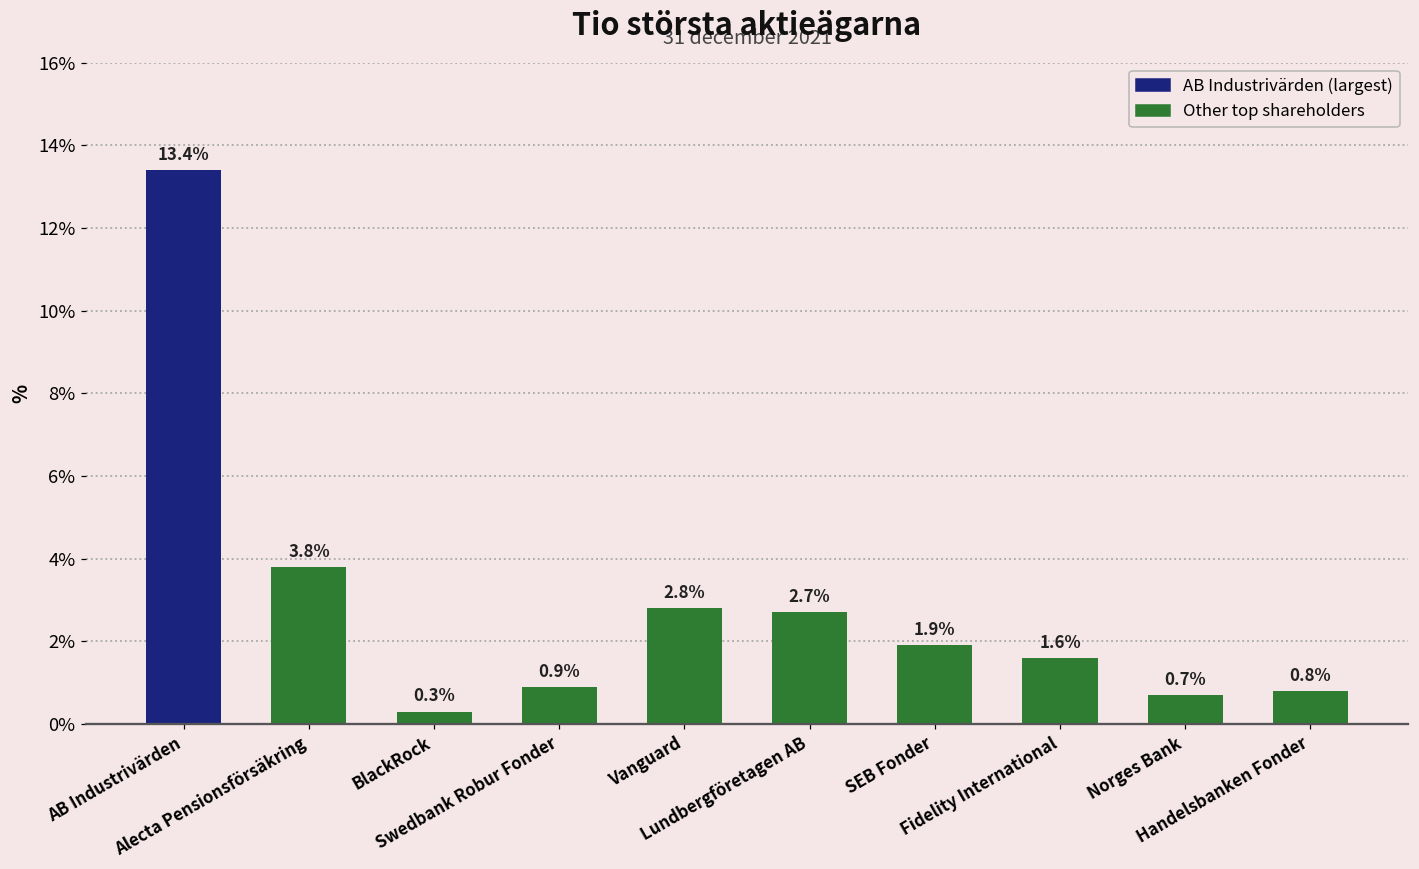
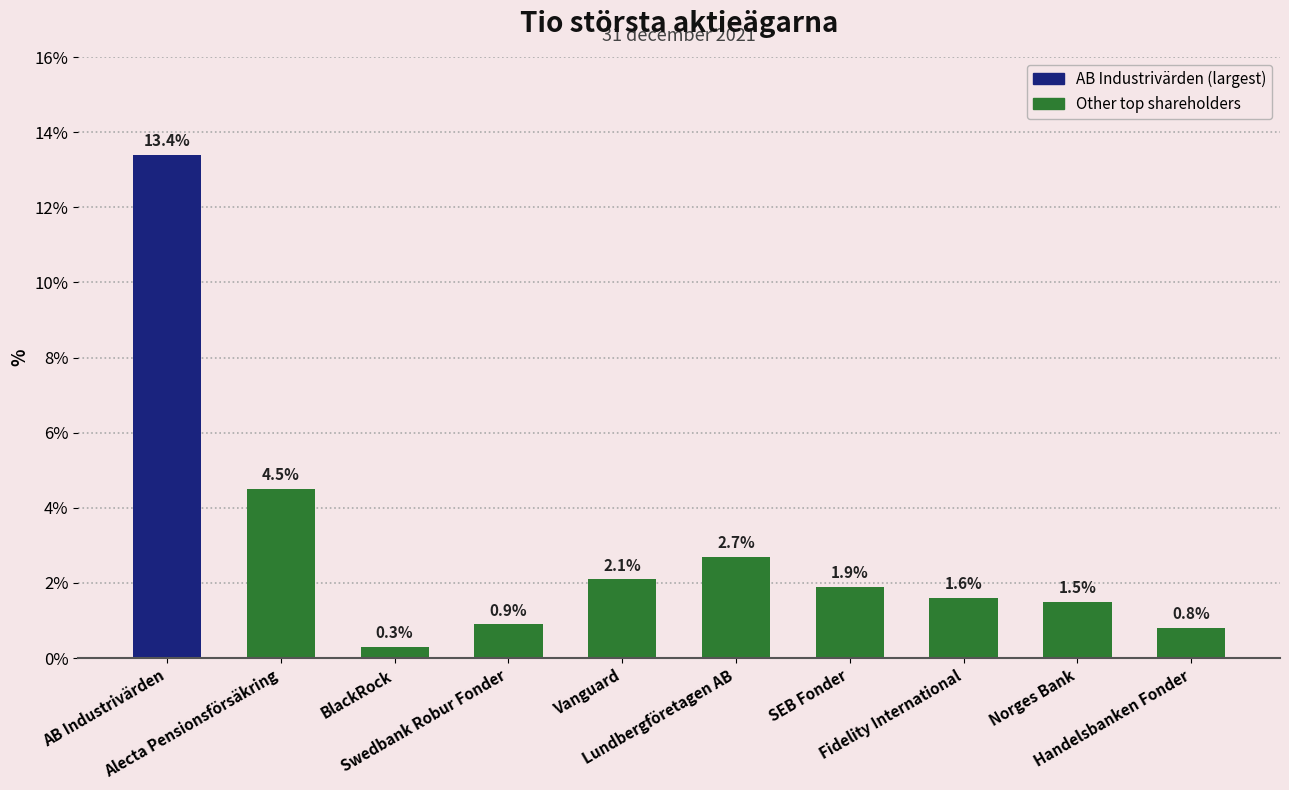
  {
    "AB Industrivärden": "13.4%",
-   "Alecta Pensionsförsäkring": "3.8%",
+   "Alecta Pensionsförsäkring": "4.5%",
    "BlackRock": "0.3%",
    "Swedbank Robur Fonder": "0.9%",
-   "Vanguard": "2.8%",
+   "Vanguard": "2.1%",
    "Lundbergföretagen AB": "2.7%",
    "SEB Fonder": "1.9%",
    "Fidelity International": "1.6%",
-   "Norges Bank": "0.7%",
+   "Norges Bank": "1.5%",
    "Handelsbanken Fonder": "0.8%"
  }
